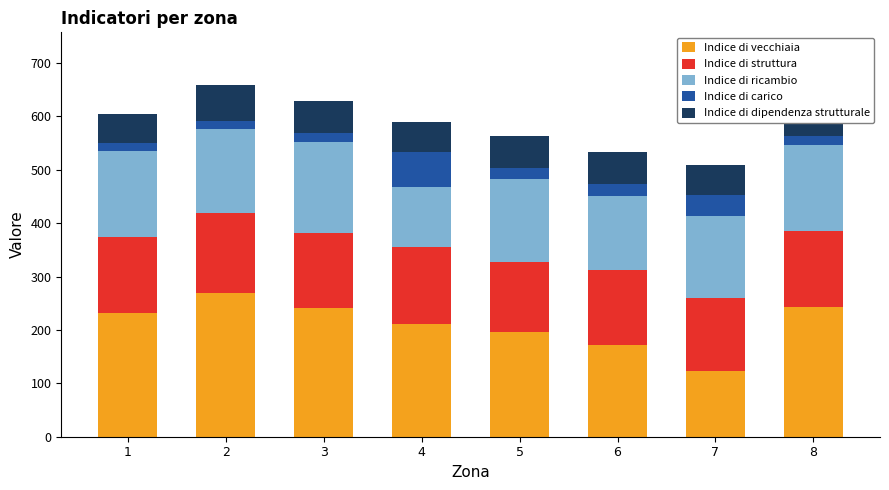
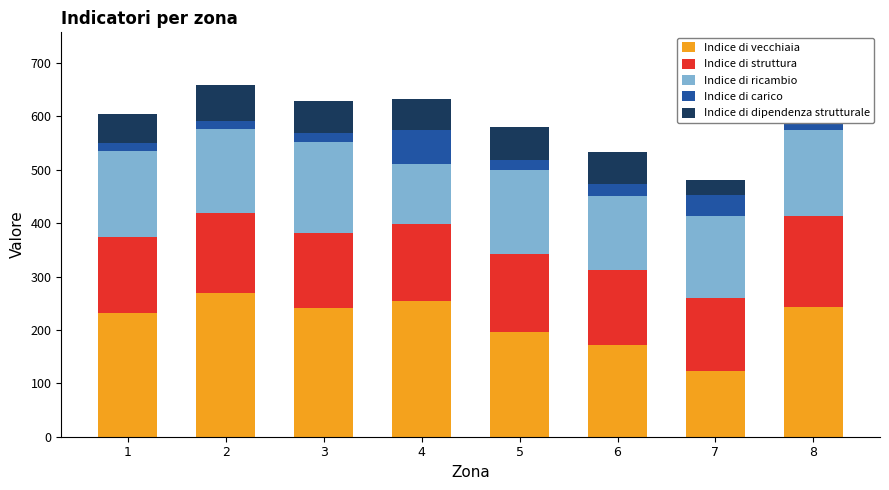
  {
    "Indice di vecchiaia": {
      "1": 230,
      "2": 270,
      "3": 240,
-     "4": 210,
+     "4": 250,
      "5": 200,
      "6": 170,
      "7": 120,
      "8": 240
    },
    "Indice di struttura": {
      "1": 140,
      "2": 150,
      "3": 140,
      "4": 140,
-     "5": 130,
+     "5": 150,
      "6": 140,
      "7": 140,
-     "8": 140
+     "8": 170
    },
    "Indice di ricambio": {
      "1": 160,
      "2": 160,
      "3": 170,
      "4": 110,
      "5": 160,
      "6": 140,
      "7": 150,
      "8": 160
    },
    "Indice di carico": {
      "1": 20,
      "2": 20,
      "3": 20,
      "4": 60,
      "5": 20,
      "6": 20,
      "7": 40
    },
    "Indice di dipendenza strutturale": {
      "1": 50,
      "2": 70,
      "3": 60,
      "4": 60,
      "5": 60,
      "6": 60,
-     "7": 60
+     "7": 30
    }
  }
